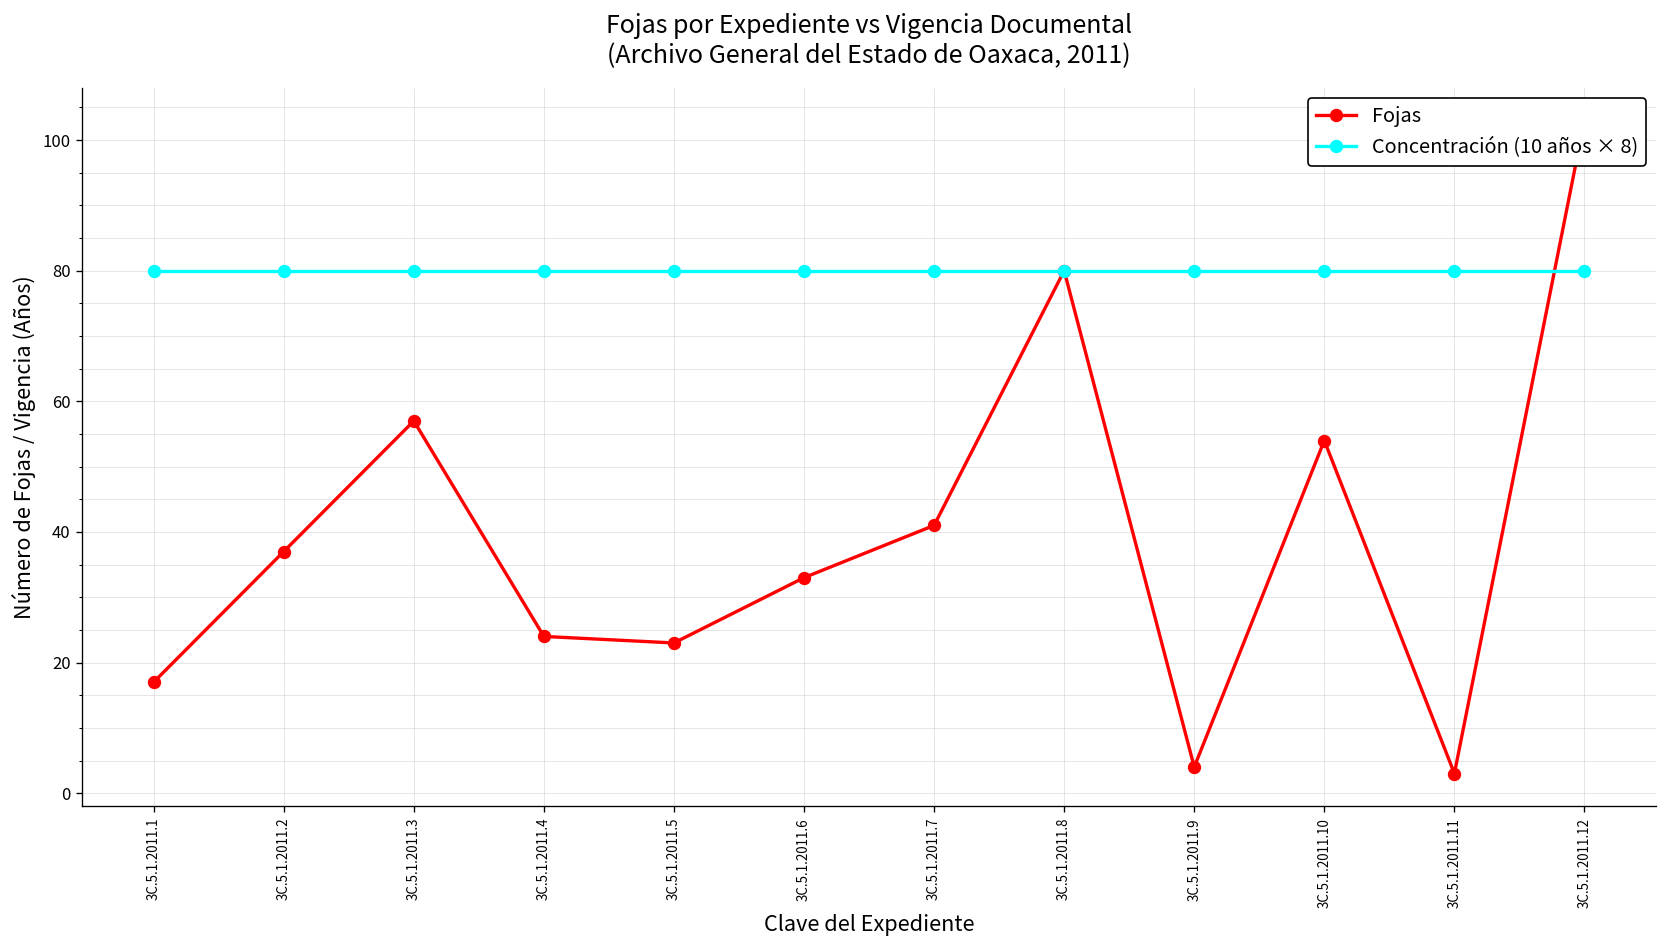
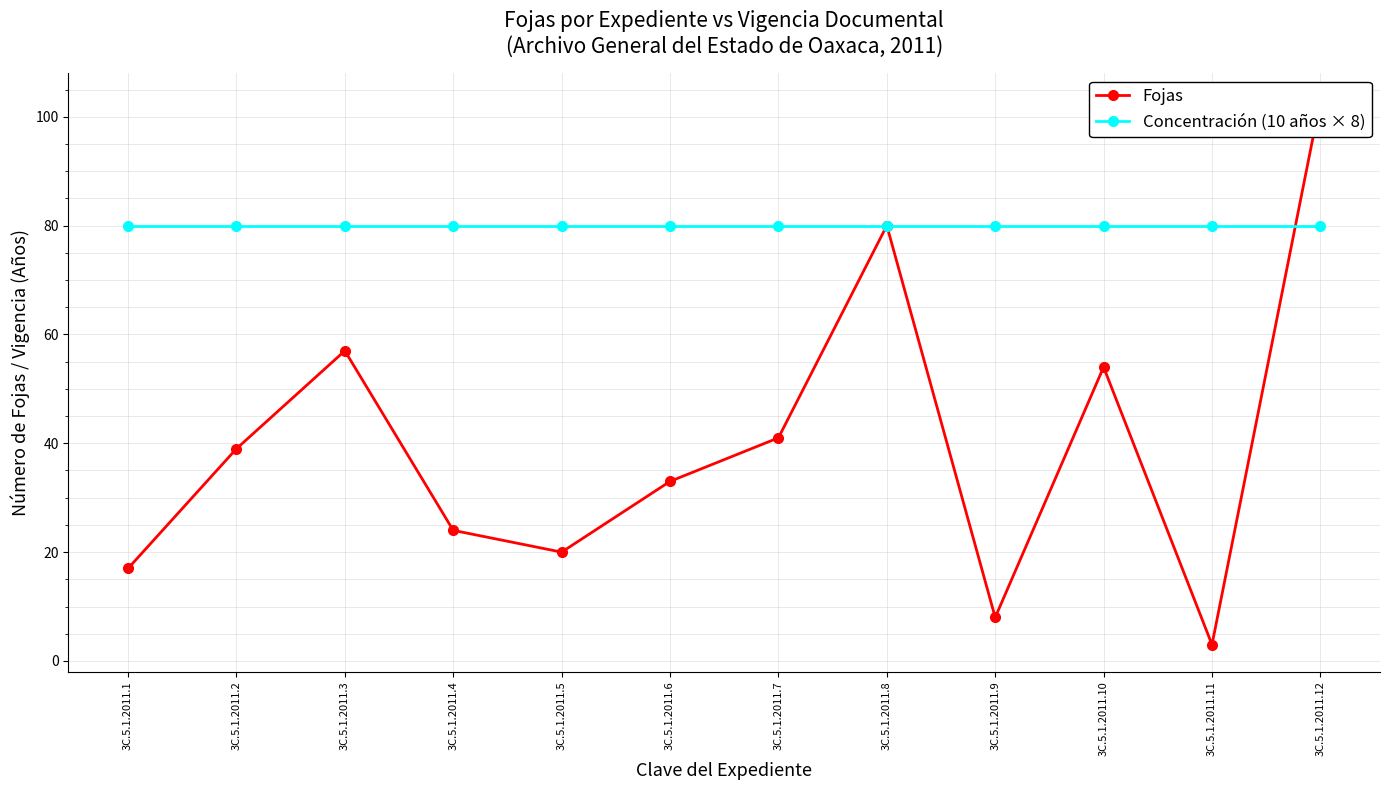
  {
    "Fojas": {
      "3C.5.1.2011.1": 17,
-     "3C.5.1.2011.2": 37,
+     "3C.5.1.2011.2": 39,
      "3C.5.1.2011.3": 57,
      "3C.5.1.2011.4": 24,
-     "3C.5.1.2011.5": 23,
+     "3C.5.1.2011.5": 20,
      "3C.5.1.2011.6": 33,
      "3C.5.1.2011.7": 41,
-     "3C.5.1.2011.9": 4,
+     "3C.5.1.2011.9": 8,
      "3C.5.1.2011.10": 54,
      "3C.5.1.2011.11": 3
    },
    "Concentración (10 años × 8)": {
      "3C.5.1.2011.1": 80,
      "3C.5.1.2011.2": 80,
      "3C.5.1.2011.3": 80,
      "3C.5.1.2011.4": 80,
      "3C.5.1.2011.5": 80,
      "3C.5.1.2011.6": 80,
      "3C.5.1.2011.7": 80,
      "3C.5.1.2011.9": 80,
      "3C.5.1.2011.10": 80,
      "3C.5.1.2011.11": 80,
      "3C.5.1.2011.12": 80
    }
  }
